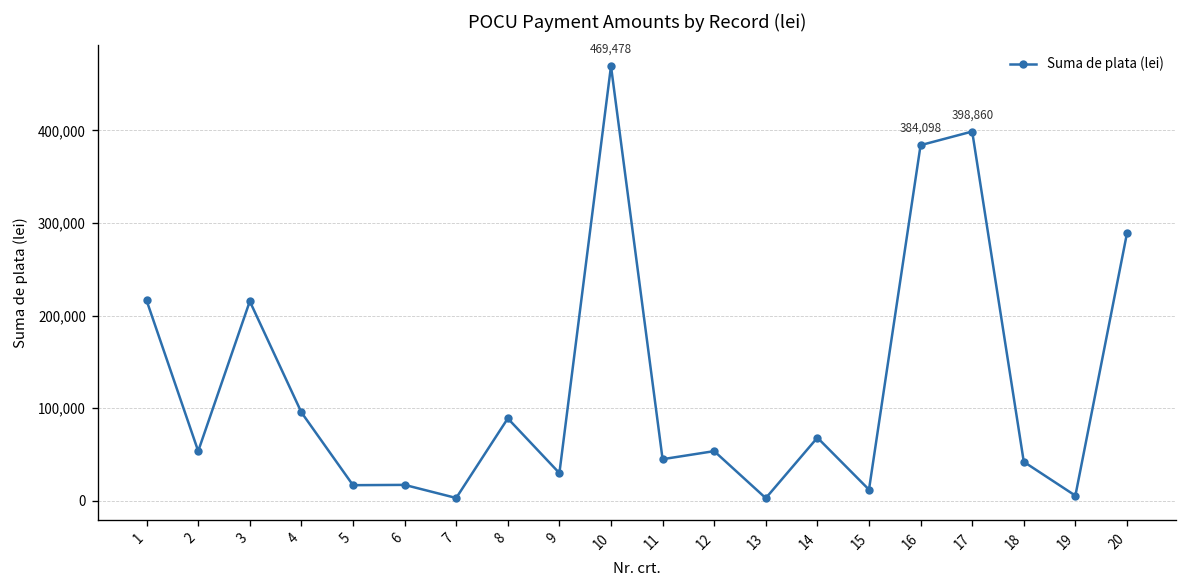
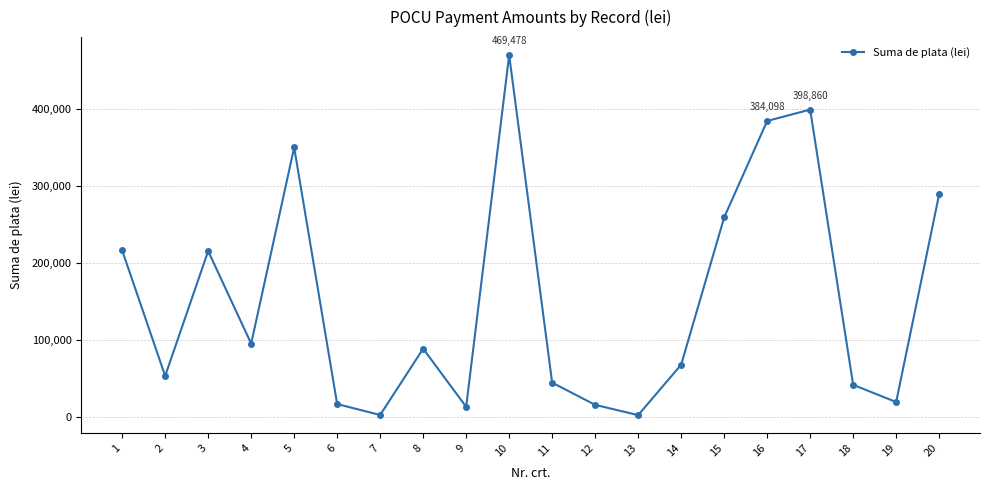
  {
    "1": "220,000",
    "2": "50,000",
    "3": "220,000",
    "4": "100,000",
-   "5": "20,000",
+   "5": "350,000",
    "6": "20,000",
    "7": "0",
    "8": "90,000",
-   "9": "30,000",
+   "9": "10,000",
    "11": "40,000",
-   "12": "50,000",
+   "12": "20,000",
    "13": "0",
    "14": "70,000",
-   "15": "10,000",
+   "15": "260,000",
    "18": "40,000",
-   "19": "10,000",
+   "19": "20,000",
    "20": "290,000"
  }
